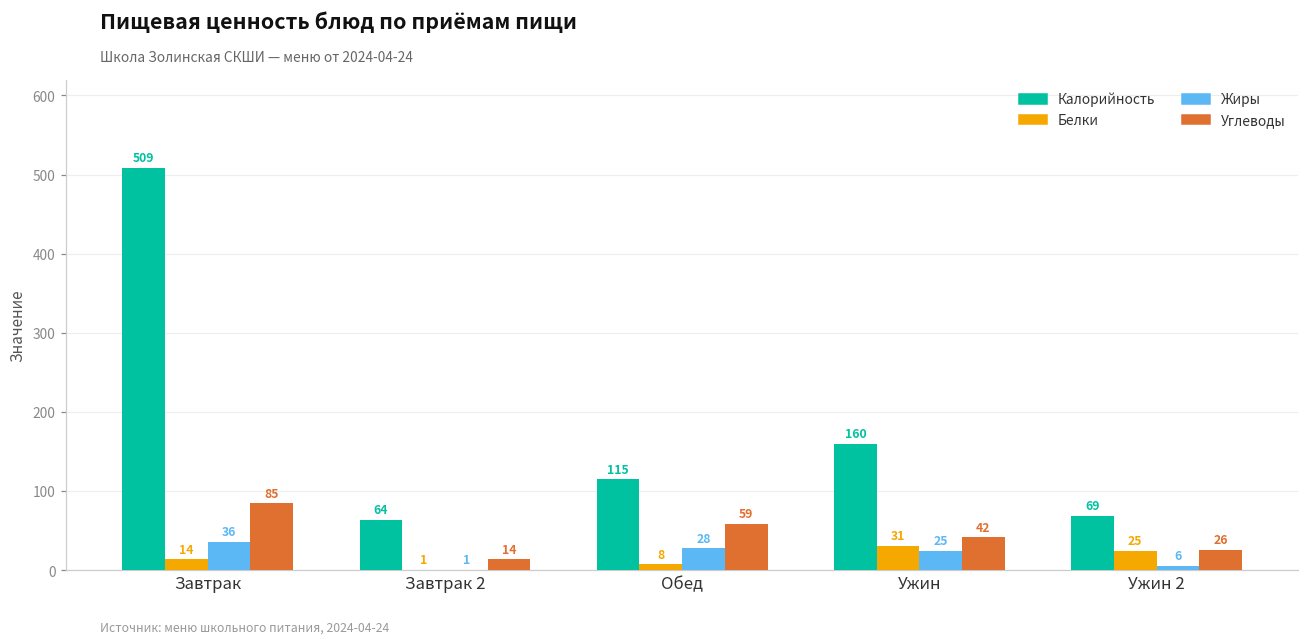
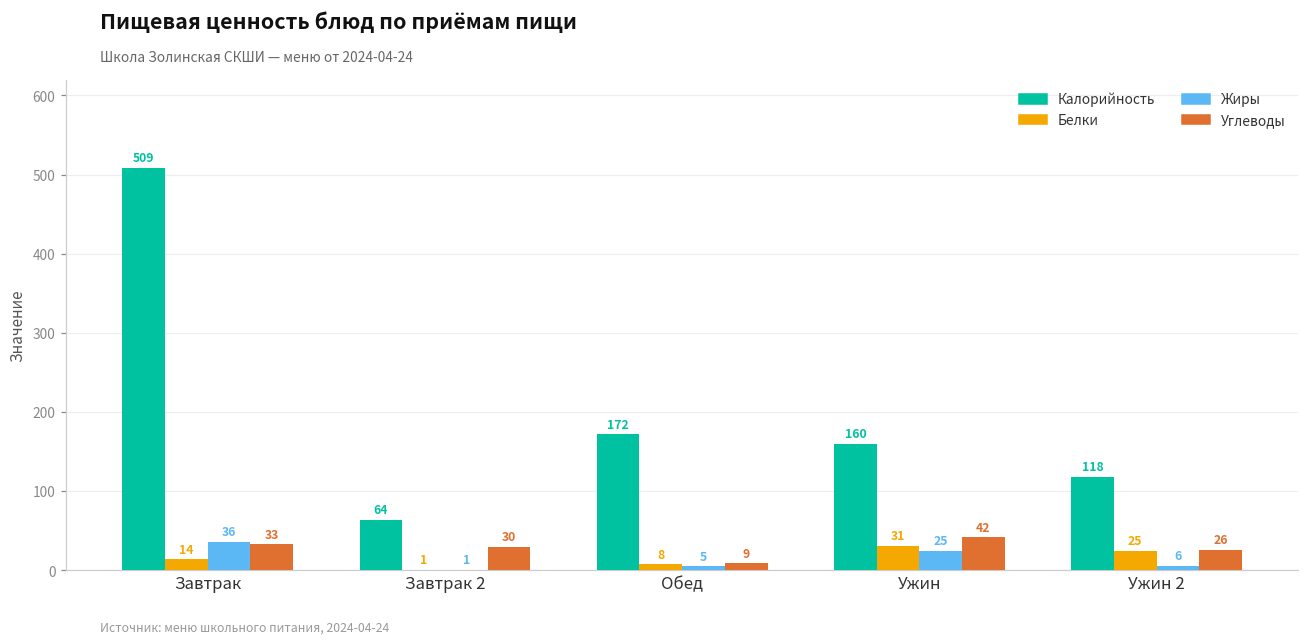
  {
    "Калорийность": {
      "Завтрак": 509,
      "Завтрак 2": 64,
-     "Обед": 115,
+     "Обед": 172,
      "Ужин": 160,
-     "Ужин 2": 69
+     "Ужин 2": 118
    },
    "Белки": {
      "Завтрак": 14,
      "Завтрак 2": 1,
      "Обед": 8,
      "Ужин": 31,
      "Ужин 2": 25
    },
    "Жиры": {
      "Завтрак": 36,
      "Завтрак 2": 1,
-     "Обед": 28,
+     "Обед": 5,
      "Ужин": 25,
      "Ужин 2": 6
    },
    "Углеводы": {
-     "Завтрак": 85,
-     "Завтрак 2": 14,
-     "Обед": 59,
+     "Завтрак": 33,
+     "Завтрак 2": 30,
+     "Обед": 9,
      "Ужин": 42,
      "Ужин 2": 26
    }
  }
